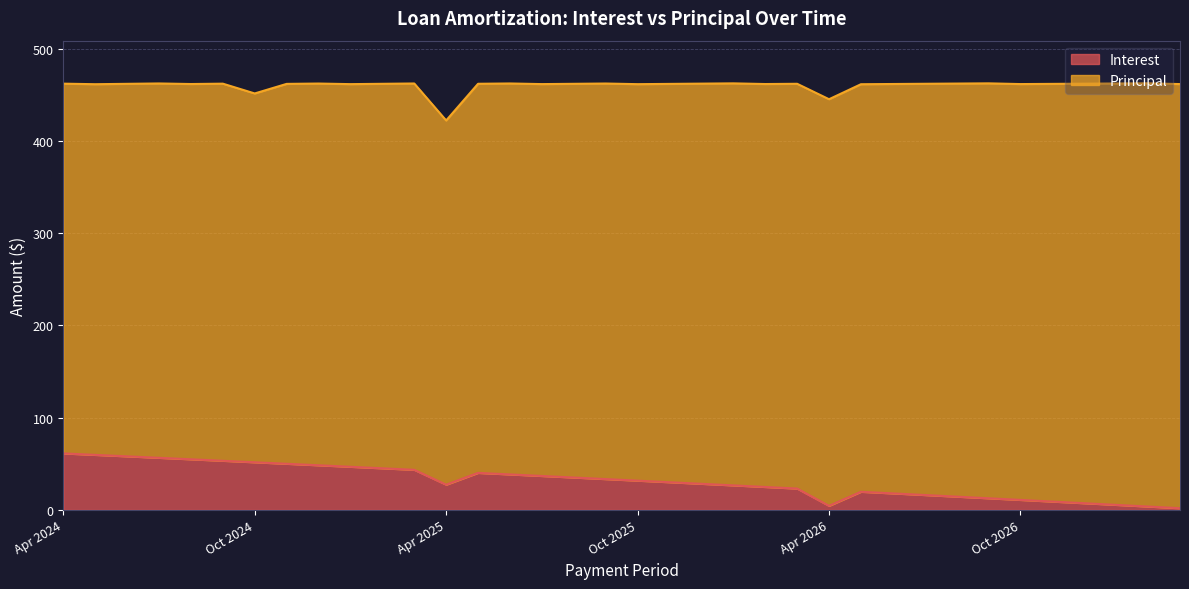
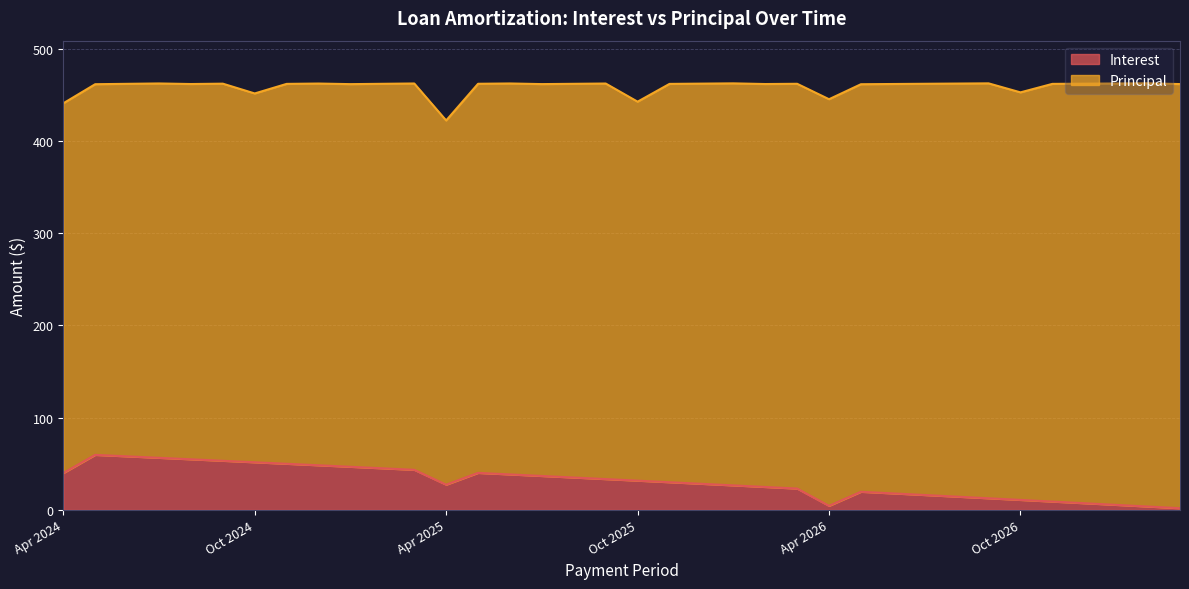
  {
    "Interest": {
-     "Apr 2024": 60,
+     "Apr 2024": 40,
      "Oct 2024": 50,
      "Apr 2025": 30,
      "Oct 2025": 30,
      "Apr 2026": 0,
      "Oct 2026": 10
    },
    "Principal": {
      "Apr 2024": 400,
      "Oct 2024": 400,
      "Apr 2025": 400,
-     "Oct 2025": 430,
+     "Oct 2025": 410,
      "Apr 2026": 440,
-     "Oct 2026": 450
+     "Oct 2026": 440
    }
  }
